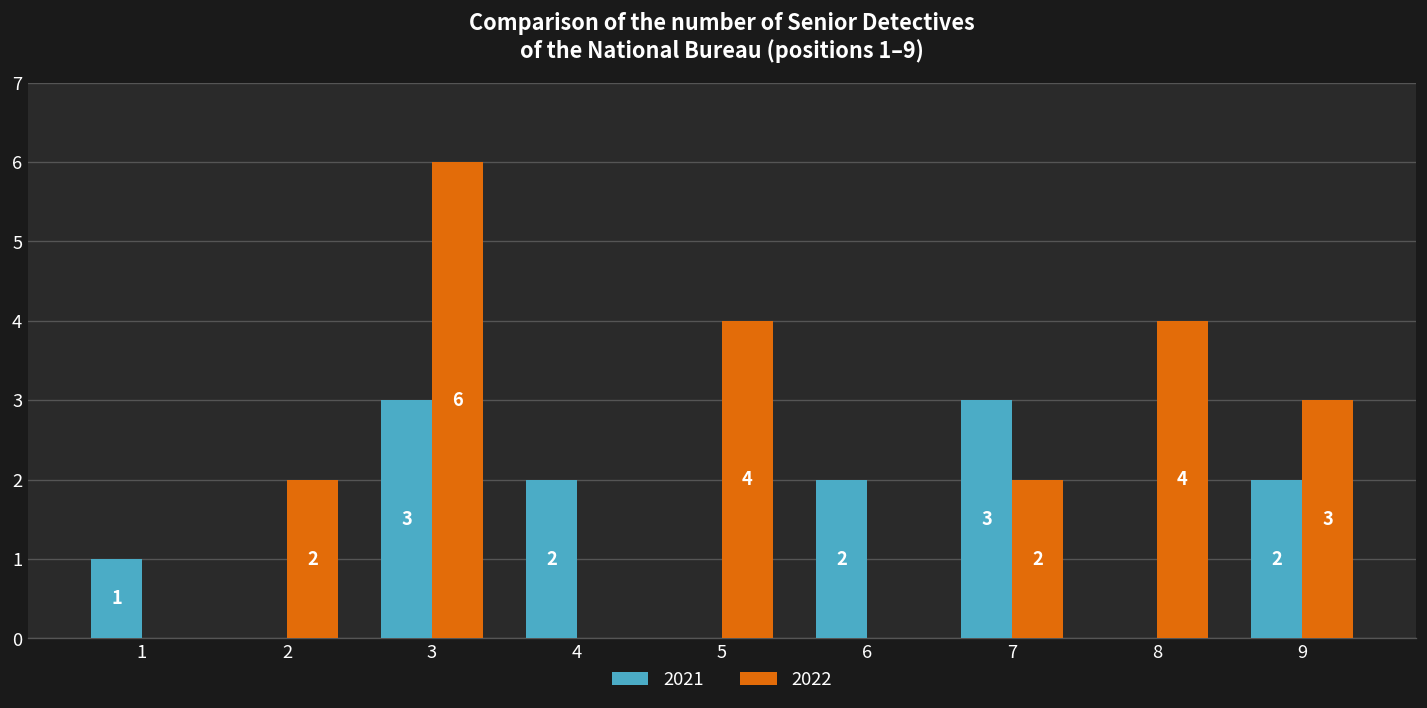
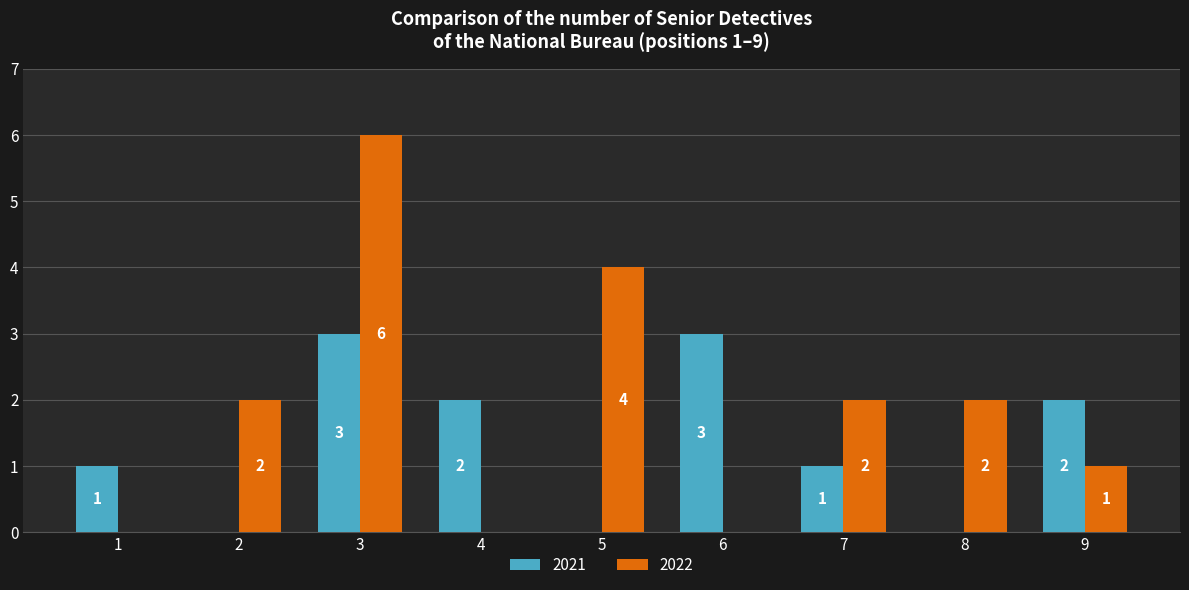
  {
    "2021": {
      "1": 1,
      "3": 3,
      "4": 2,
-     "6": 2,
-     "7": 3,
+     "6": 3,
+     "7": 1,
      "9": 2
    },
    "2022": {
      "2": 2,
      "3": 6,
      "5": 4,
      "7": 2,
-     "8": 4,
-     "9": 3
+     "8": 2,
+     "9": 1
    }
  }
